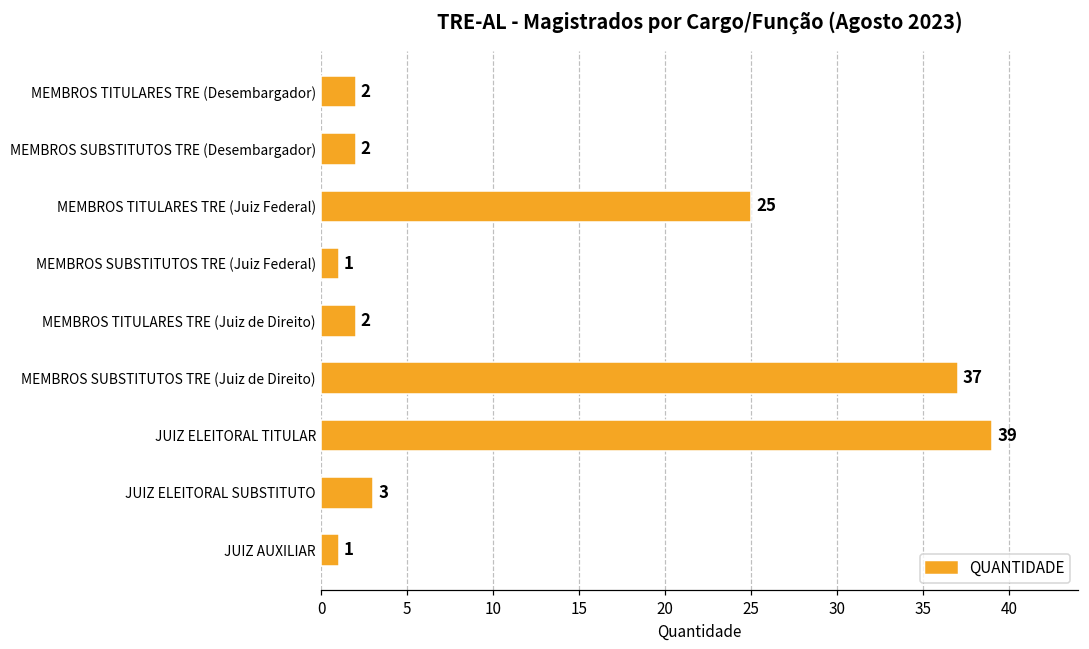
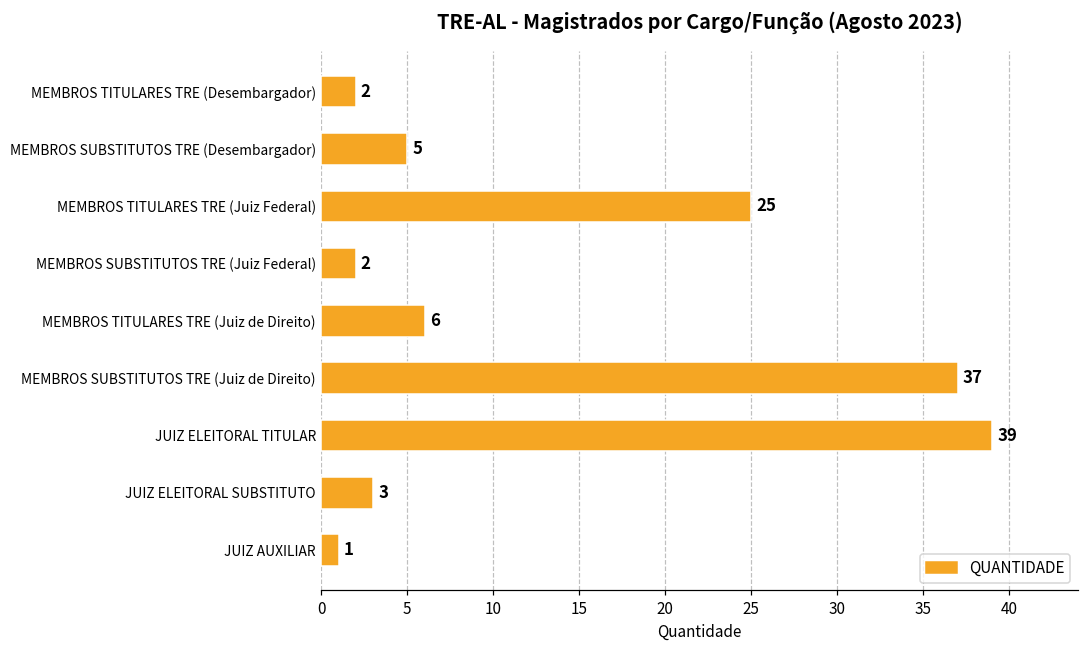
  {
    "MEMBROS TITULARES TRE (Desembargador)": 2,
-   "MEMBROS SUBSTITUTOS TRE (Desembargador)": 2,
+   "MEMBROS SUBSTITUTOS TRE (Desembargador)": 5,
    "MEMBROS TITULARES TRE (Juiz Federal)": 25,
-   "MEMBROS SUBSTITUTOS TRE (Juiz Federal)": 1,
-   "MEMBROS TITULARES TRE (Juiz de Direito)": 2,
+   "MEMBROS SUBSTITUTOS TRE (Juiz Federal)": 2,
+   "MEMBROS TITULARES TRE (Juiz de Direito)": 6,
    "MEMBROS SUBSTITUTOS TRE (Juiz de Direito)": 37,
    "JUIZ ELEITORAL TITULAR": 39,
    "JUIZ ELEITORAL SUBSTITUTO": 3,
    "JUIZ AUXILIAR": 1
  }
